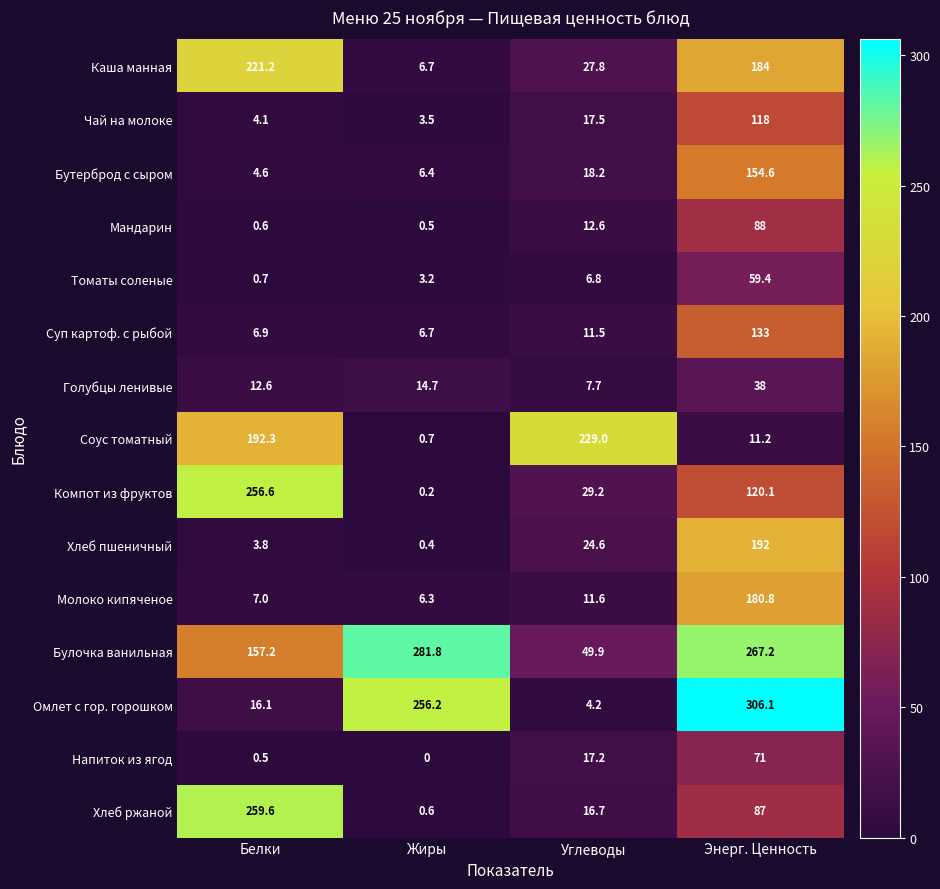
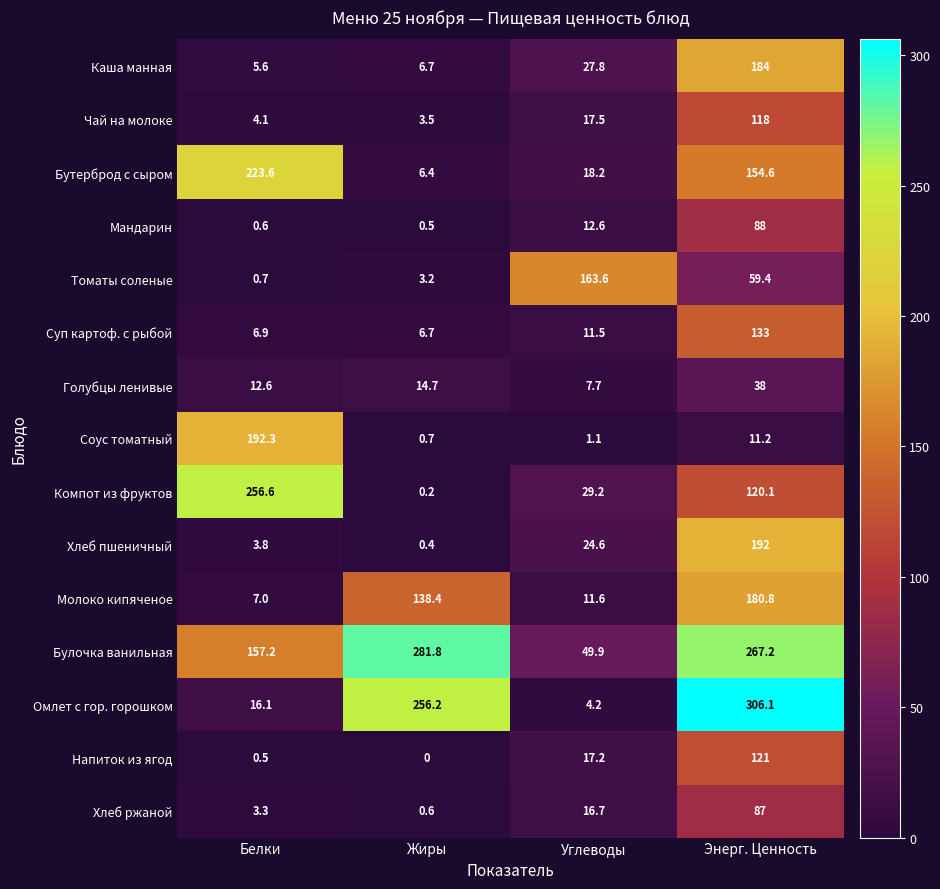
  {
    "Каша манная": {
-     "Белки": 221.2,
+     "Белки": 5.6,
      "Жиры": 6.7,
      "Углеводы": 27.8,
      "Энерг. Ценность": 184
    },
    "Чай на молоке": {
      "Белки": 4.1,
      "Жиры": 3.5,
      "Углеводы": 17.5,
      "Энерг. Ценность": 118
    },
    "Бутерброд с сыром": {
-     "Белки": 4.6,
+     "Белки": 223.6,
      "Жиры": 6.4,
      "Углеводы": 18.2,
      "Энерг. Ценность": 154.6
    },
    "Мандарин": {
      "Белки": 0.6,
      "Жиры": 0.5,
      "Углеводы": 12.6,
      "Энерг. Ценность": 88
    },
    "Томаты соленые": {
      "Белки": 0.7,
      "Жиры": 3.2,
-     "Углеводы": 6.8,
+     "Углеводы": 163.6,
      "Энерг. Ценность": 59.4
    },
    "Суп картоф. с рыбой": {
      "Белки": 6.9,
      "Жиры": 6.7,
      "Углеводы": 11.5,
      "Энерг. Ценность": 133
    },
    "Голубцы ленивые": {
      "Белки": 12.6,
      "Жиры": 14.7,
      "Углеводы": 7.7,
      "Энерг. Ценность": 38
    },
    "Соус томатный": {
      "Белки": 192.3,
      "Жиры": 0.7,
-     "Углеводы": 229.0,
+     "Углеводы": 1.1,
      "Энерг. Ценность": 11.2
    },
    "Компот из фруктов": {
      "Белки": 256.6,
      "Жиры": 0.2,
      "Углеводы": 29.2,
      "Энерг. Ценность": 120.1
    },
    "Хлеб пшеничный": {
      "Белки": 3.8,
      "Жиры": 0.4,
      "Углеводы": 24.6,
      "Энерг. Ценность": 192
    },
    "Молоко кипяченое": {
      "Белки": 7.0,
-     "Жиры": 6.3,
+     "Жиры": 138.4,
      "Углеводы": 11.6,
      "Энерг. Ценность": 180.8
    },
    "Булочка ванильная": {
      "Белки": 157.2,
      "Жиры": 281.8,
      "Углеводы": 49.9,
      "Энерг. Ценность": 267.2
    },
    "Омлет с гор. горошком": {
      "Белки": 16.1,
      "Жиры": 256.2,
      "Углеводы": 4.2,
      "Энерг. Ценность": 306.1
    },
    "Напиток из ягод": {
      "Белки": 0.5,
      "Жиры": 0,
      "Углеводы": 17.2,
-     "Энерг. Ценность": 71
+     "Энерг. Ценность": 121
    },
    "Хлеб ржаной": {
-     "Белки": 259.6,
+     "Белки": 3.3,
      "Жиры": 0.6,
      "Углеводы": 16.7,
      "Энерг. Ценность": 87
    }
  }
